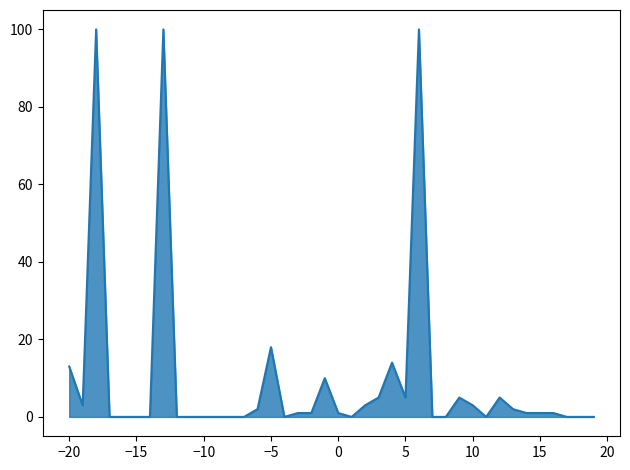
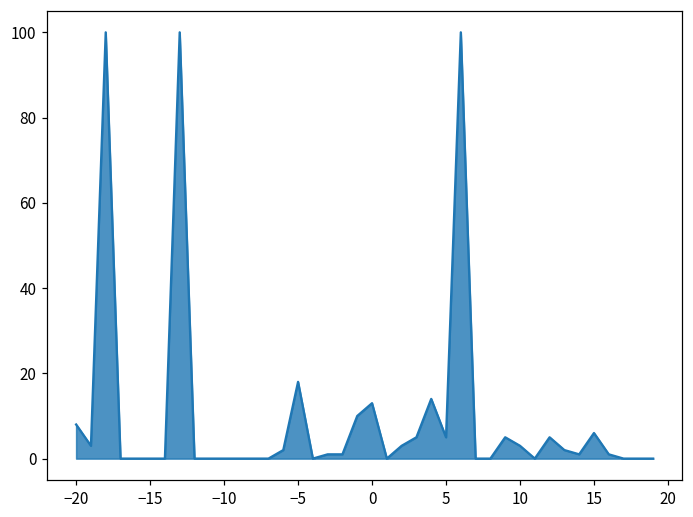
  {
-   "−20": 13,
+   "−20": 8,
    "−15": 0,
    "−10": 0,
    "−5": 18,
-   "0": 1,
+   "0": 13,
    "5": 5,
    "10": 3,
-   "15": 1
+   "15": 6
  }
